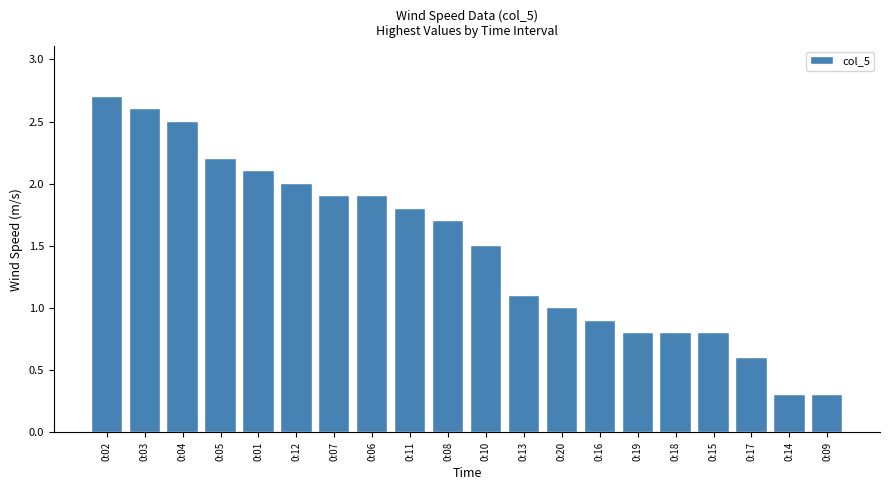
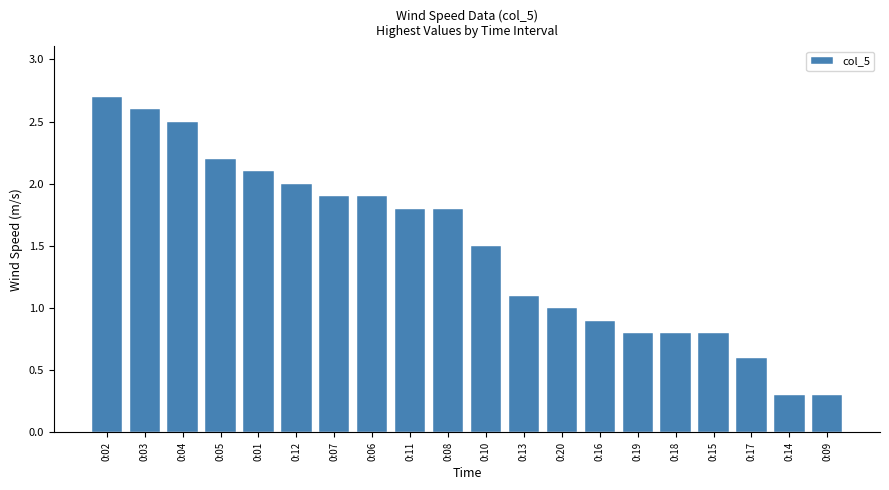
  {
    "0:02": 2.7,
    "0:03": 2.6,
    "0:04": 2.5,
    "0:05": 2.2,
    "0:01": 2.1,
    "0:12": 2.0,
    "0:07": 1.9,
    "0:06": 1.9,
    "0:11": 1.8,
-   "0:08": 1.7,
+   "0:08": 1.8,
    "0:10": 1.5,
    "0:13": 1.1,
    "0:20": 1.0,
    "0:16": 0.9,
    "0:19": 0.8,
    "0:18": 0.8,
    "0:15": 0.8,
    "0:17": 0.6,
    "0:14": 0.3,
    "0:09": 0.3
  }
